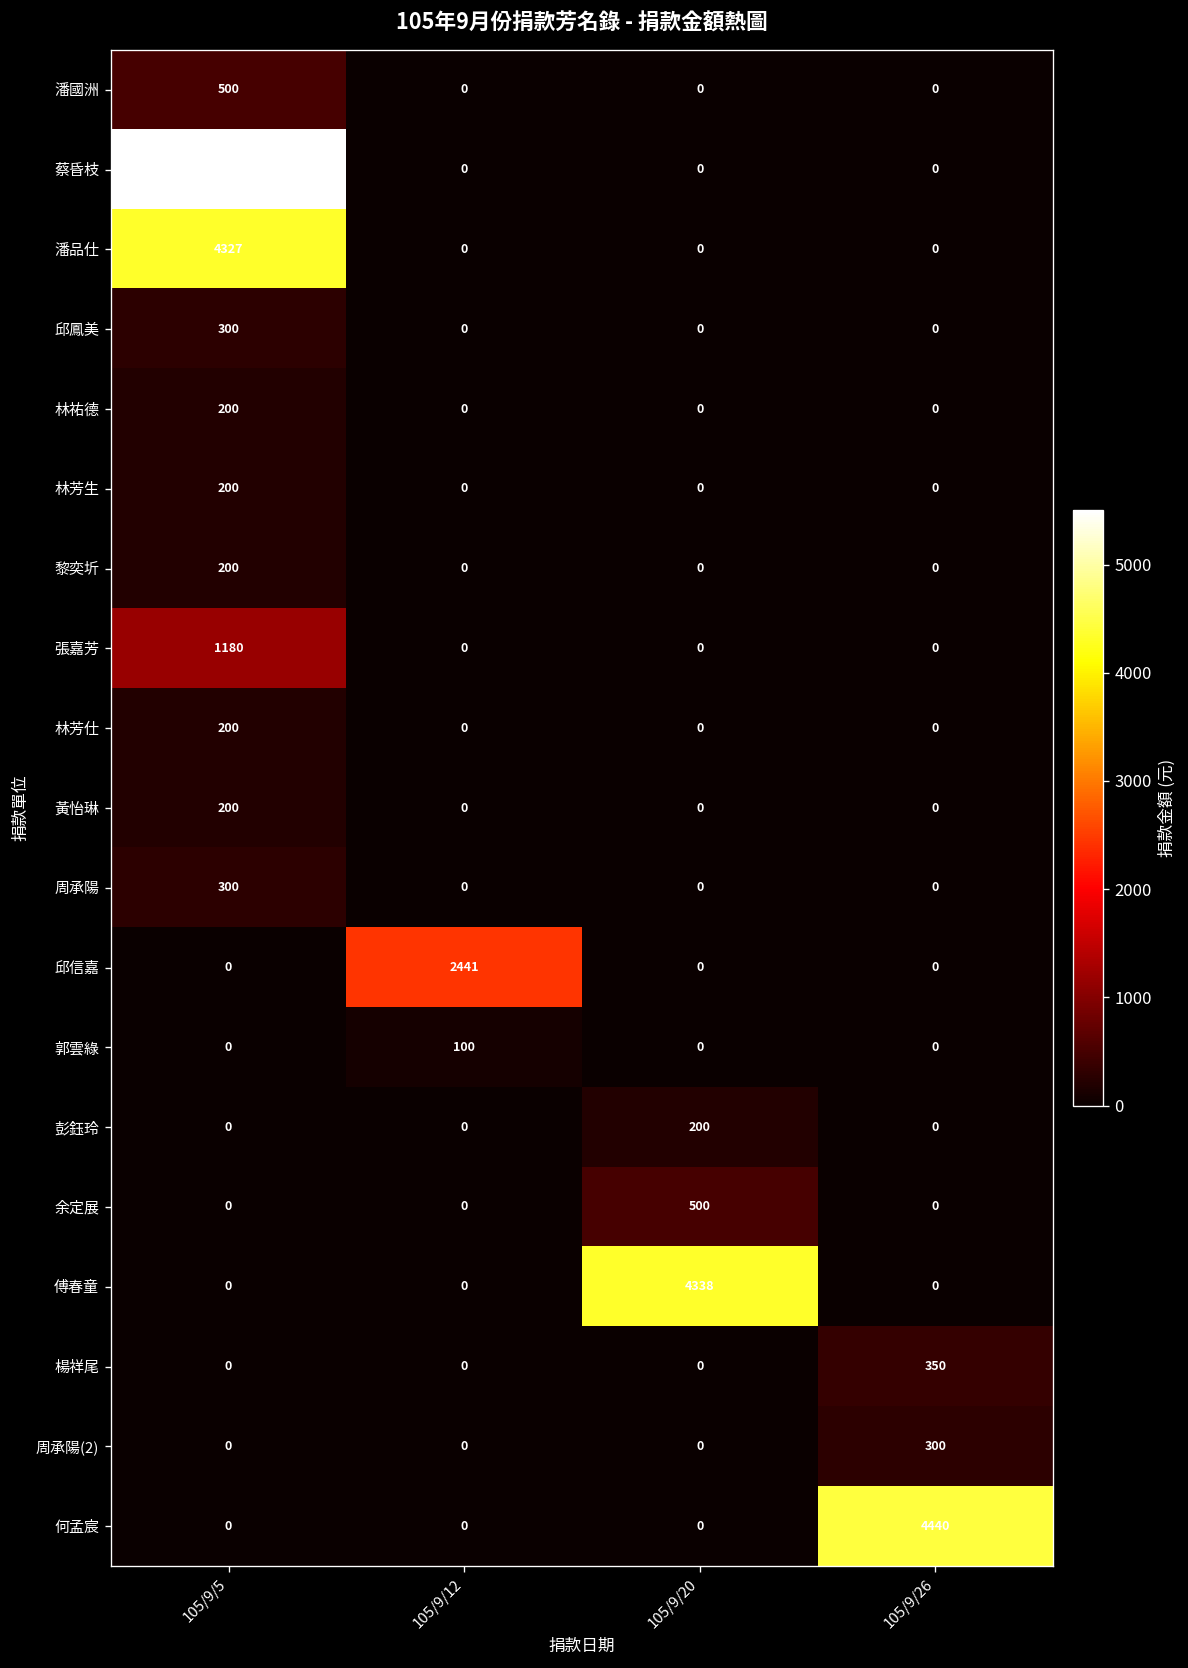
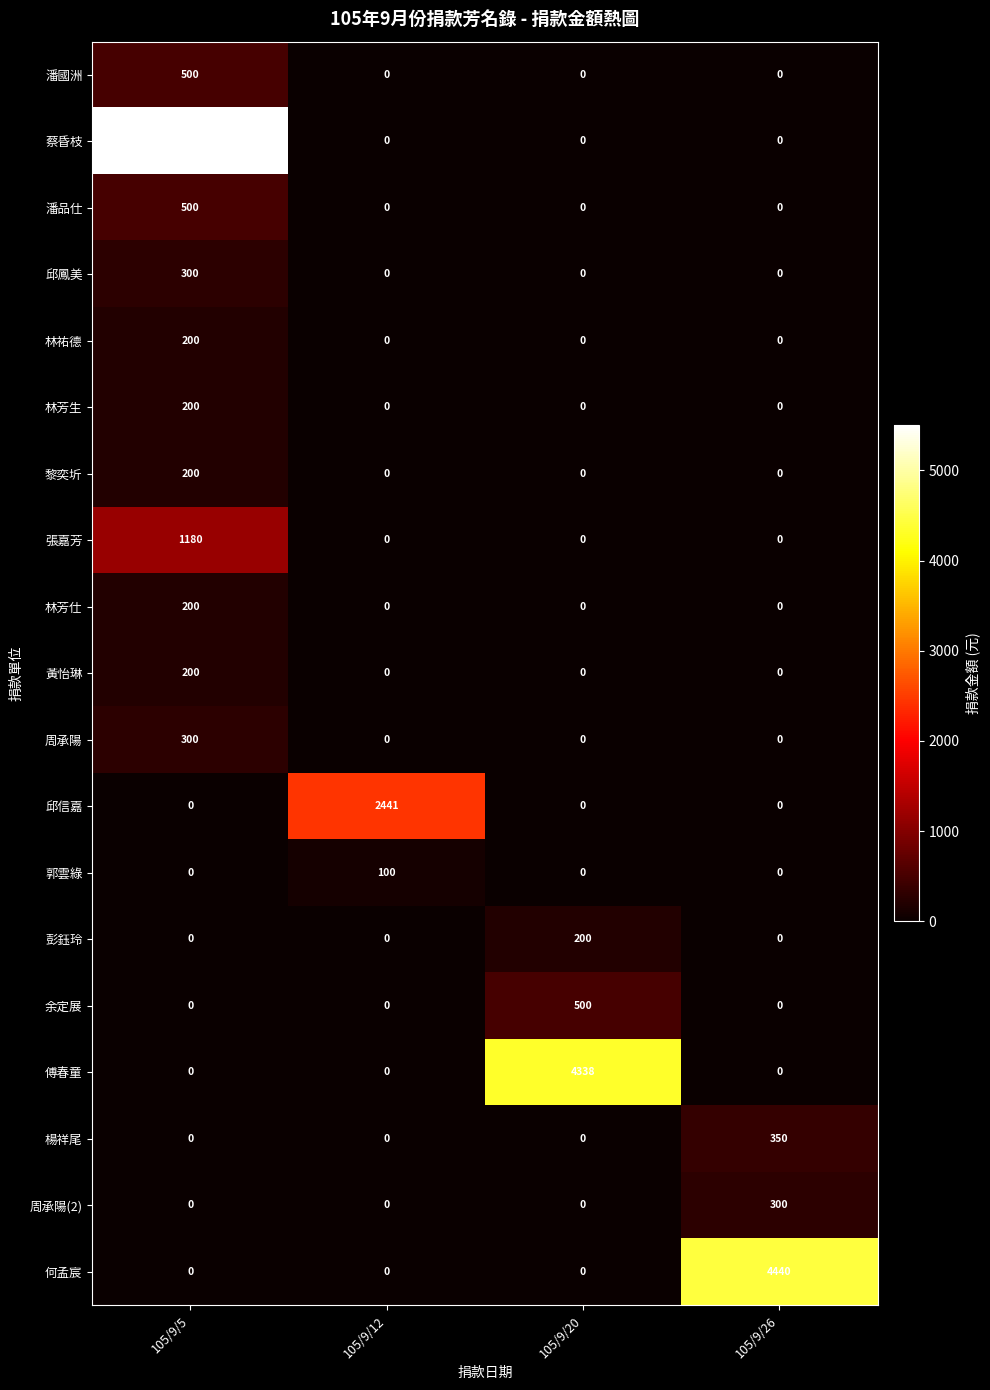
  {
    "潘國洲": {
      "105/9/5": 500,
      "105/9/12": 0,
      "105/9/20": 0,
      "105/9/26": 0
    },
    "蔡昏枝": {
      "105/9/12": 0,
      "105/9/20": 0,
      "105/9/26": 0
    },
    "潘品仕": {
-     "105/9/5": 4327,
+     "105/9/5": 500,
      "105/9/12": 0,
      "105/9/20": 0,
      "105/9/26": 0
    },
    "邱鳳美": {
      "105/9/5": 300,
      "105/9/12": 0,
      "105/9/20": 0,
      "105/9/26": 0
    },
    "林祐德": {
      "105/9/5": 200,
      "105/9/12": 0,
      "105/9/20": 0,
      "105/9/26": 0
    },
    "林芳生": {
      "105/9/5": 200,
      "105/9/12": 0,
      "105/9/20": 0,
      "105/9/26": 0
    },
    "黎奕圻": {
      "105/9/5": 200,
      "105/9/12": 0,
      "105/9/20": 0,
      "105/9/26": 0
    },
    "張嘉芳": {
      "105/9/5": 1180,
      "105/9/12": 0,
      "105/9/20": 0,
      "105/9/26": 0
    },
    "林芳仕": {
      "105/9/5": 200,
      "105/9/12": 0,
      "105/9/20": 0,
      "105/9/26": 0
    },
    "黃怡琳": {
      "105/9/5": 200,
      "105/9/12": 0,
      "105/9/20": 0,
      "105/9/26": 0
    },
    "周承陽": {
      "105/9/5": 300,
      "105/9/12": 0,
      "105/9/20": 0,
      "105/9/26": 0
    },
    "邱信嘉": {
      "105/9/5": 0,
      "105/9/12": 2441,
      "105/9/20": 0,
      "105/9/26": 0
    },
    "郭雲綠": {
      "105/9/5": 0,
      "105/9/12": 100,
      "105/9/20": 0,
      "105/9/26": 0
    },
    "彭鈺玲": {
      "105/9/5": 0,
      "105/9/12": 0,
      "105/9/20": 200,
      "105/9/26": 0
    },
    "余定展": {
      "105/9/5": 0,
      "105/9/12": 0,
      "105/9/20": 500,
      "105/9/26": 0
    },
    "傅春童": {
      "105/9/5": 0,
      "105/9/12": 0,
      "105/9/20": 4338,
      "105/9/26": 0
    },
    "楊祥尾": {
      "105/9/5": 0,
      "105/9/12": 0,
      "105/9/20": 0,
      "105/9/26": 350
    },
    "周承陽(2)": {
      "105/9/5": 0,
      "105/9/12": 0,
      "105/9/20": 0,
      "105/9/26": 300
    },
    "何孟宸": {
      "105/9/5": 0,
      "105/9/12": 0,
      "105/9/20": 0,
      "105/9/26": 4440
    }
  }
